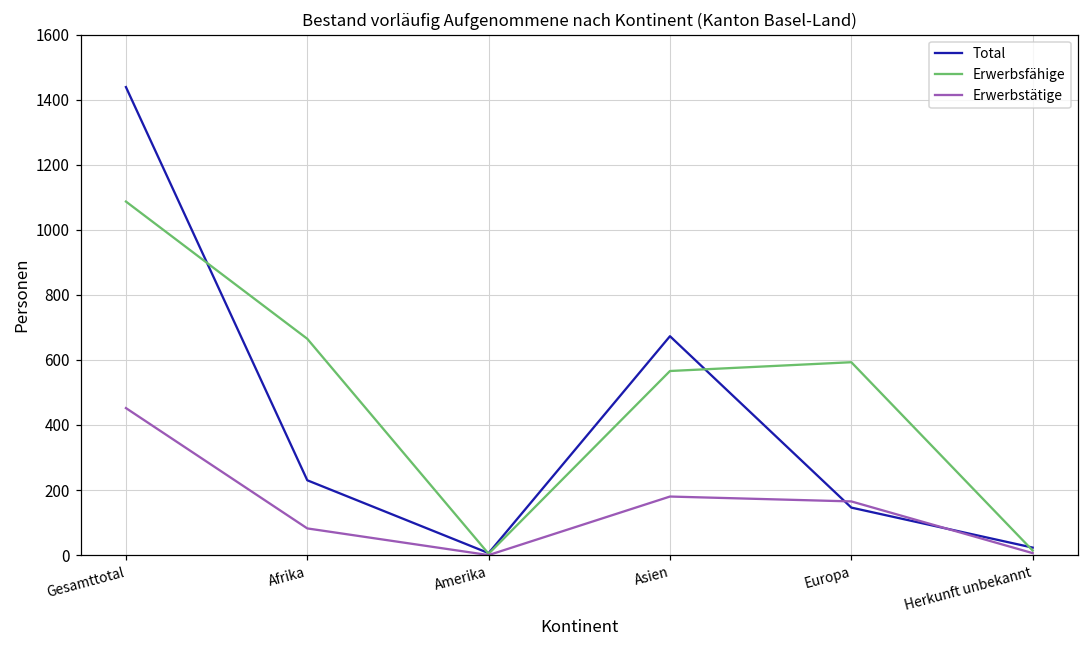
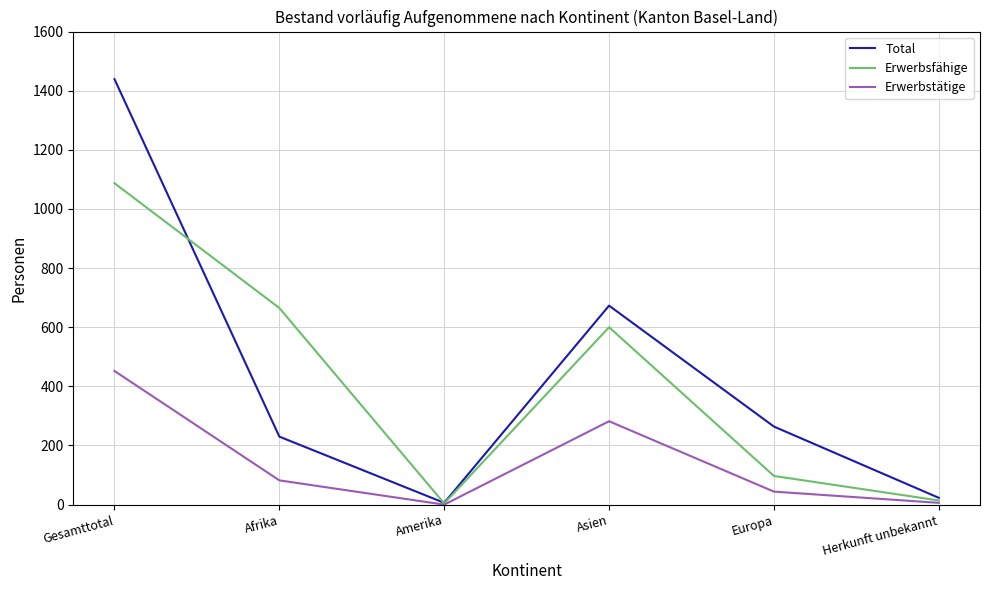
  {
    "Total": {
      "Gesamttotal": 1440,
      "Afrika": 230,
      "Asien": 670,
-     "Europa": 150,
+     "Europa": 260,
      "Herkunft unbekannt": 20
    },
    "Erwerbsfähige": {
      "Gesamttotal": 1090,
      "Afrika": 670,
-     "Asien": 570,
-     "Europa": 590
+     "Asien": 600,
+     "Europa": 100
    },
    "Erwerbstätige": {
      "Gesamttotal": 450,
      "Afrika": 80,
-     "Asien": 180,
-     "Europa": 170
+     "Asien": 280,
+     "Europa": 40
    }
  }
